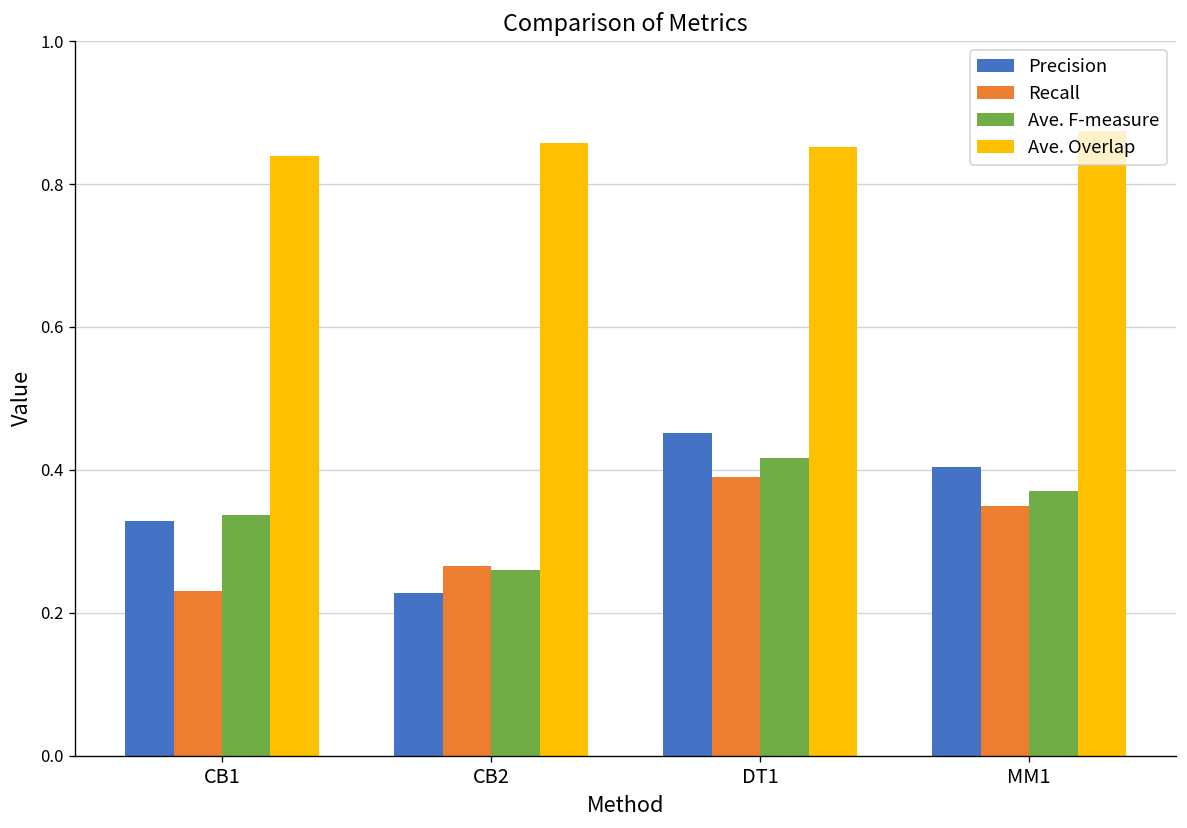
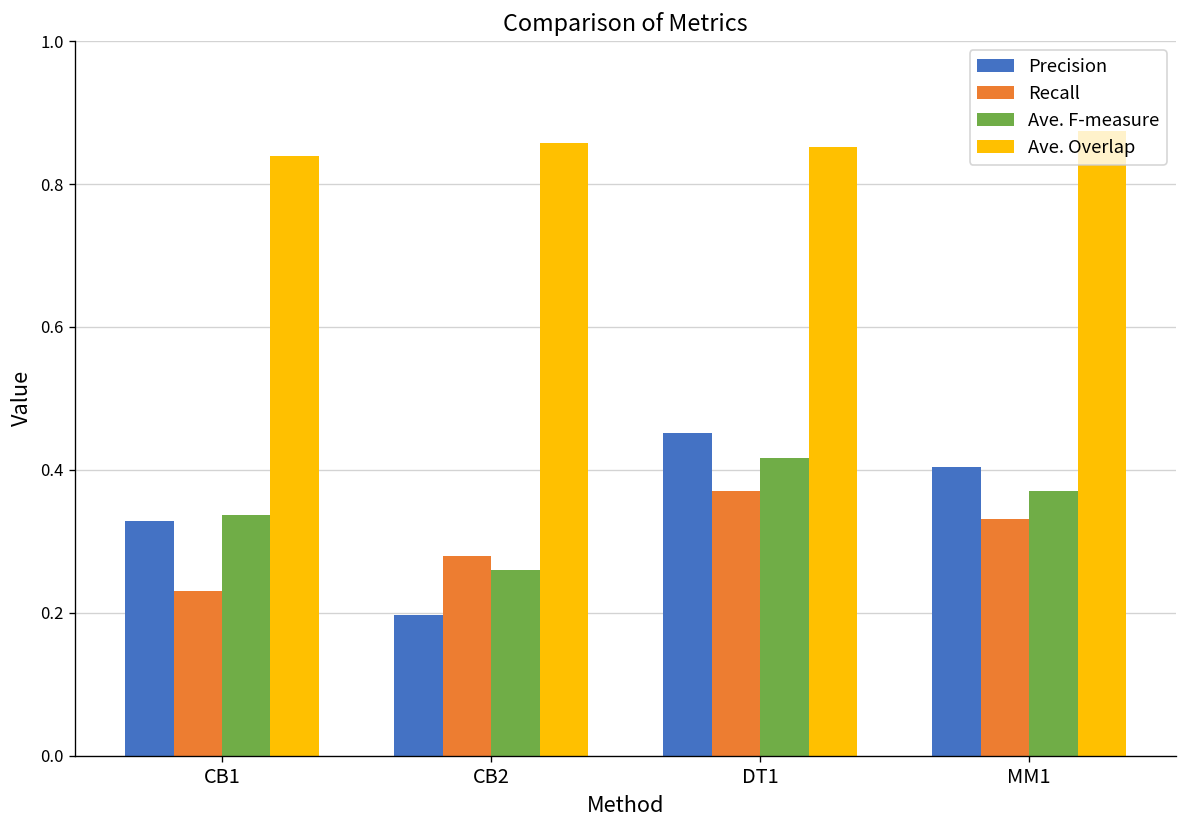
  {
    "Precision": {
      "CB1": 0.33,
-     "CB2": 0.23,
+     "CB2": 0.20,
      "DT1": 0.45,
      "MM1": 0.40
    },
    "Recall": {
      "CB1": 0.23,
-     "CB2": 0.27,
-     "DT1": 0.39,
-     "MM1": 0.35
+     "CB2": 0.28,
+     "DT1": 0.37,
+     "MM1": 0.33
    },
    "Ave. F-measure": {
      "CB1": 0.34,
      "CB2": 0.26,
      "DT1": 0.42,
      "MM1": 0.37
    },
    "Ave. Overlap": {
      "CB1": 0.84,
      "CB2": 0.86,
      "DT1": 0.85
    }
  }
